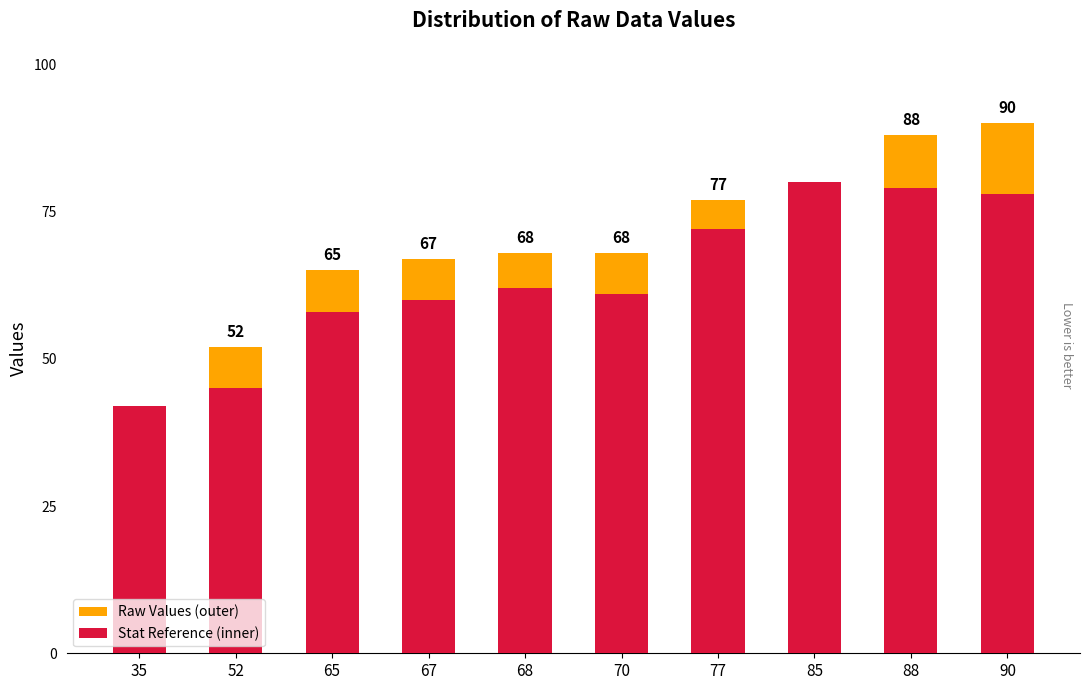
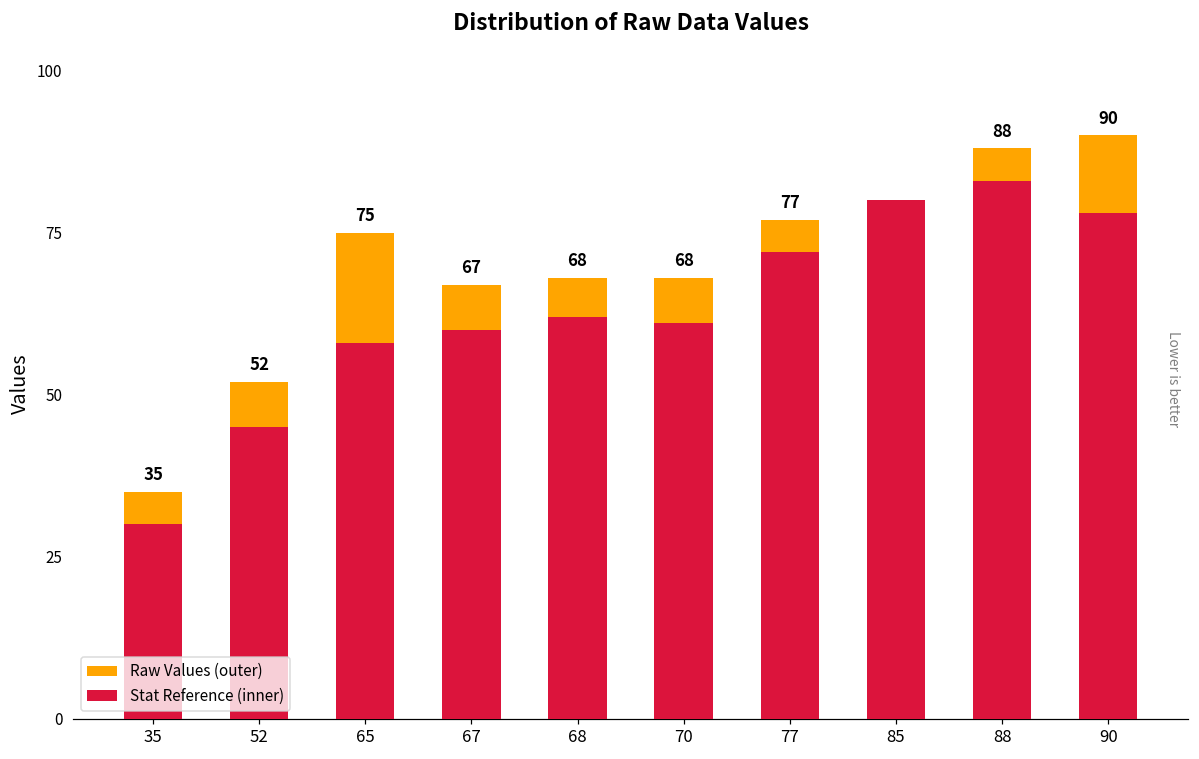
  {
    "Raw Values (outer)": {
      "52": 52,
-     "65": 65,
+     "65": 75,
      "67": 67,
      "68": 68,
      "70": 68,
      "77": 77,
      "88": 88,
      "90": 90
    },
    "Stat Reference (inner)": {
-     "35": 42,
+     "35": 30,
      "85": 80,
-     "88": 79
+     "88": 83
    }
  }
